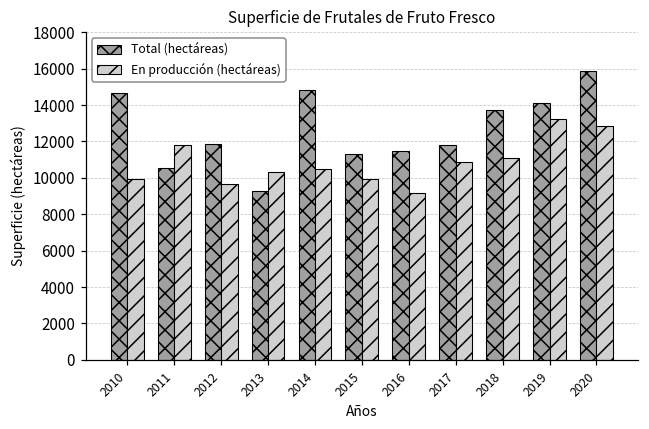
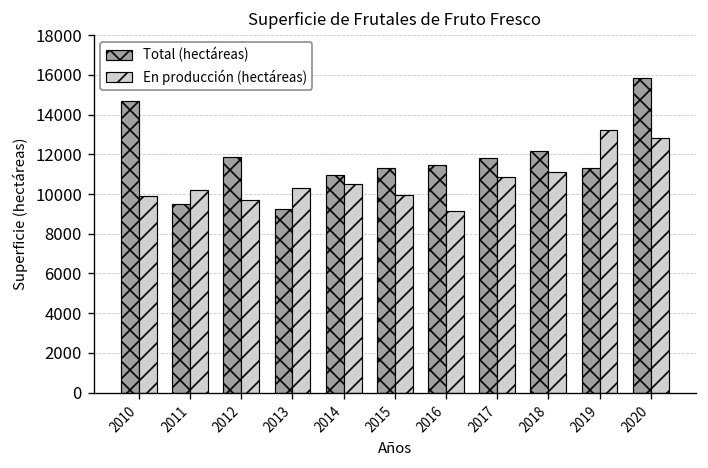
  {
    "Total (hectáreas)": {
      "2010": 14700,
-     "2011": 10600,
+     "2011": 9500,
      "2012": 11900,
      "2013": 9300,
-     "2014": 14900,
+     "2014": 10900,
      "2015": 11300,
      "2016": 11500,
      "2017": 11800,
-     "2018": 13700,
-     "2019": 14100,
+     "2018": 12200,
+     "2019": 11300,
      "2020": 15800
    },
    "En producción (hectáreas)": {
      "2010": 9900,
-     "2011": 11800,
+     "2011": 10200,
      "2012": 9700,
      "2013": 10300,
      "2014": 10500,
      "2015": 10000,
      "2016": 9200,
      "2017": 10900,
      "2018": 11100,
      "2019": 13200,
      "2020": 12800
    }
  }
